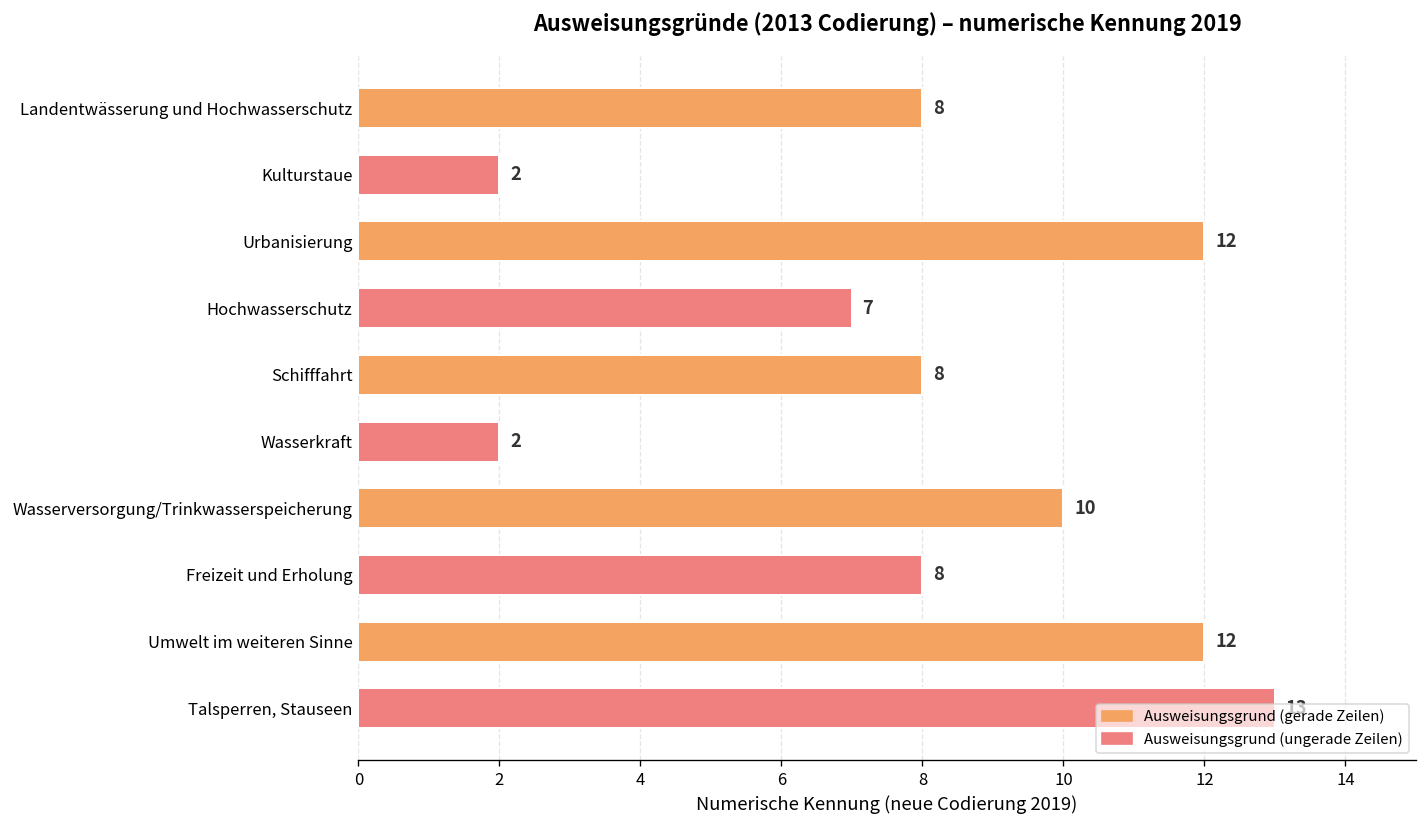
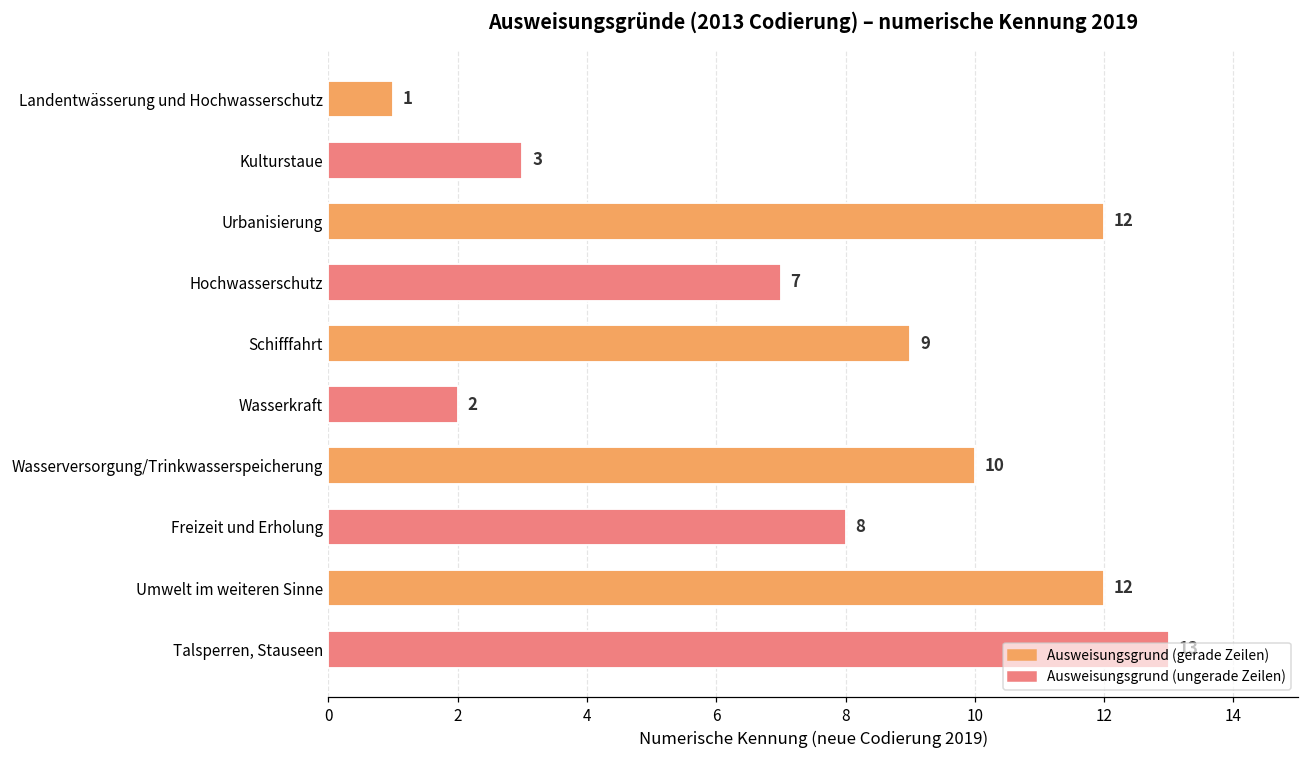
  {
-   "Landentwässerung und Hochwasserschutz": 8,
-   "Kulturstaue": 2,
+   "Landentwässerung und Hochwasserschutz": 1,
+   "Kulturstaue": 3,
    "Urbanisierung": 12,
    "Hochwasserschutz": 7,
-   "Schifffahrt": 8,
+   "Schifffahrt": 9,
    "Wasserkraft": 2,
    "Wasserversorgung/Trinkwasserspeicherung": 10,
    "Freizeit und Erholung": 8,
    "Umwelt im weiteren Sinne": 12
  }
